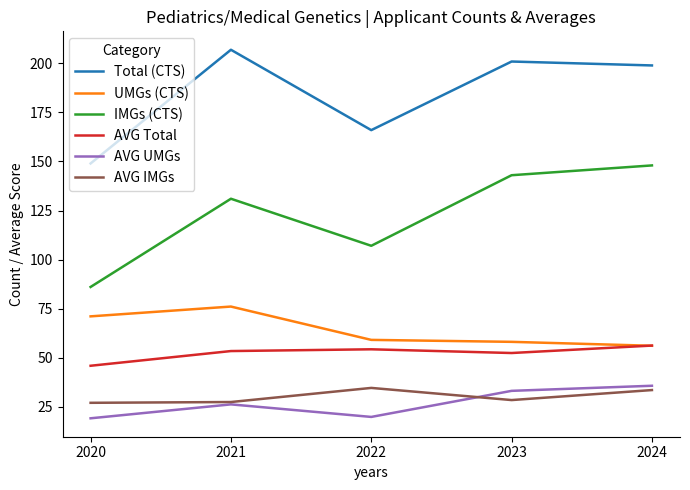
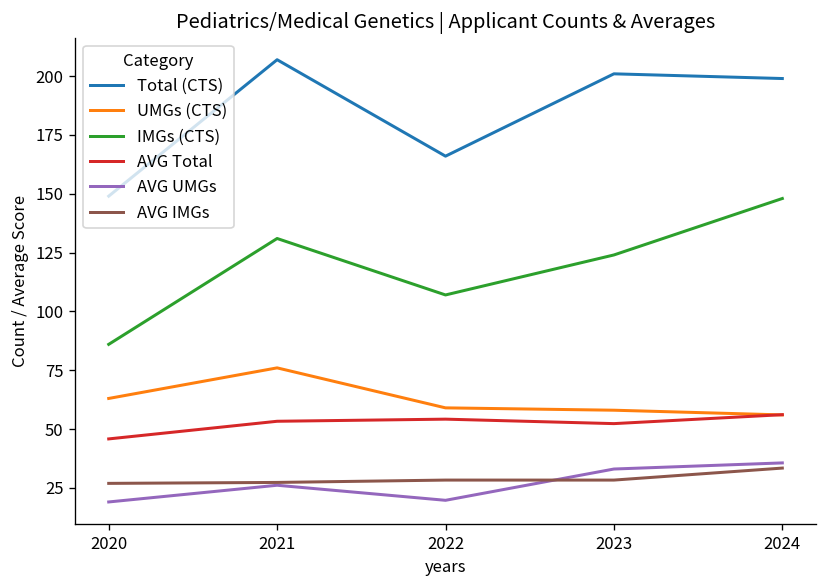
  {
    "Total (CTS)": {
      "2021": 207,
      "2022": 166,
      "2023": 201,
      "2024": 199
    },
    "UMGs (CTS)": {
-     "2020": 71,
+     "2020": 63,
      "2021": 76,
      "2022": 59,
      "2023": 58
    },
    "IMGs (CTS)": {
      "2020": 86,
      "2021": 131,
      "2022": 107,
-     "2023": 143,
+     "2023": 124,
      "2024": 148
    },
    "AVG Total": {
      "2020": 46,
      "2021": 53,
      "2022": 54,
      "2023": 52
    },
    "AVG UMGs": {
      "2020": 19,
      "2022": 20,
      "2023": 33,
      "2024": 36
    },
    "AVG IMGs": {
      "2020": 27,
-     "2022": 35,
+     "2022": 28,
      "2023": 28,
      "2024": 33
    }
  }
